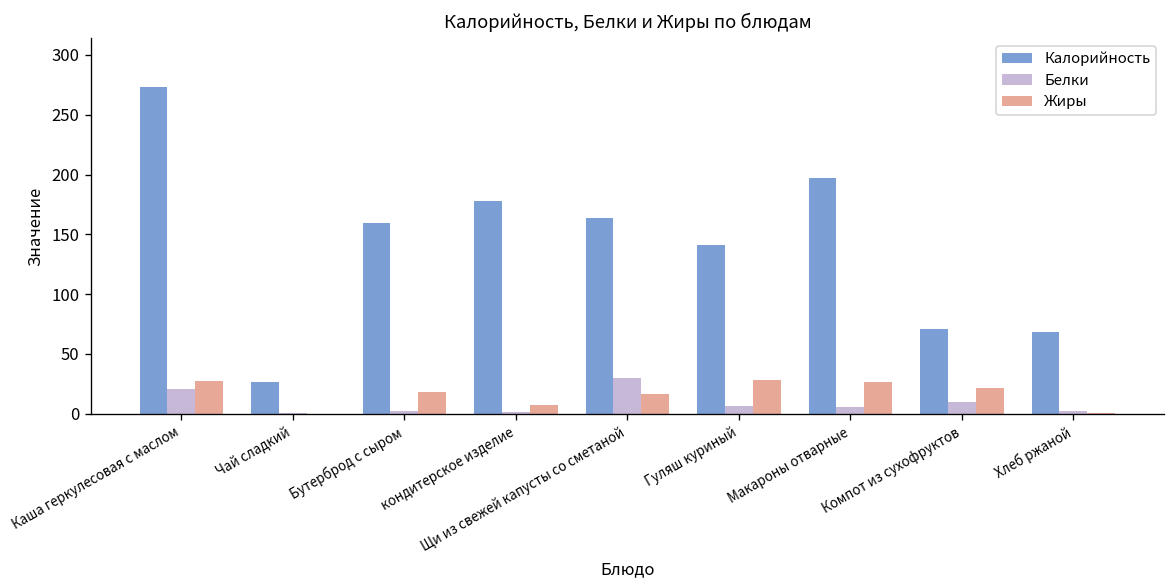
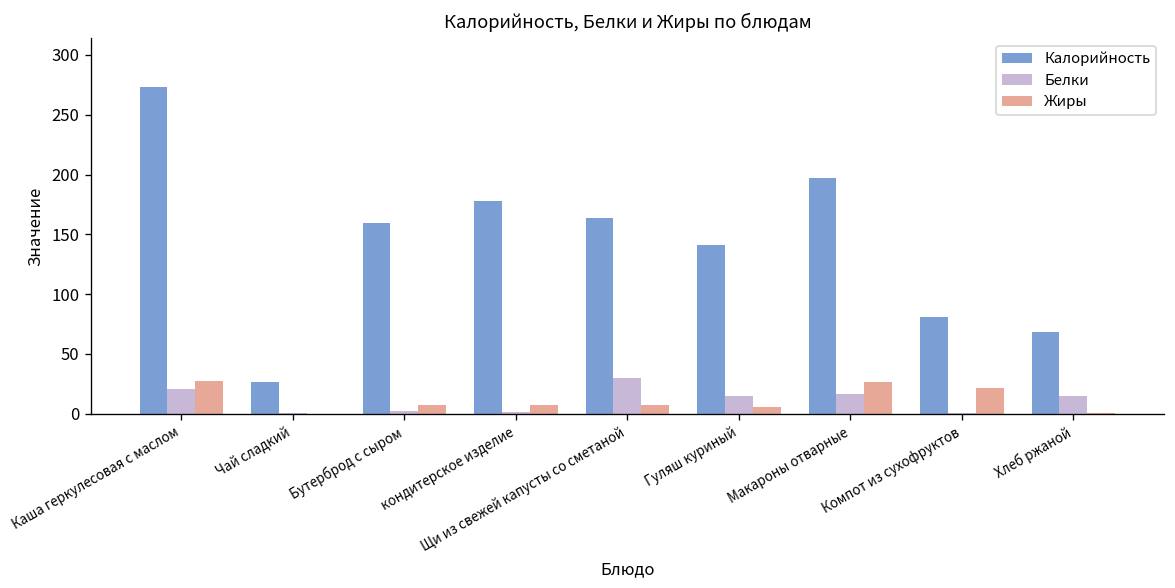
  {
    "Калорийность": {
      "Каша геркулесовая с маслом": 270,
      "Чай сладкий": 30,
      "Бутерброд с сыром": 160,
      "кондитерское изделие": 180,
      "Щи из свежей капусты со сметаной": 160,
      "Гуляш куриный": 140,
      "Макароны отварные": 200,
-     "Компот из сухофруктов": 70,
+     "Компот из сухофруктов": 80,
      "Хлеб ржаной": 70
    },
    "Белки": {
      "Каша геркулесовая с маслом": 20,
      "Щи из свежей капусты со сметаной": 30,
-     "Гуляш куриный": 10,
-     "Макароны отварные": 10,
-     "Компот из сухофруктов": 10,
-     "Хлеб ржаной": 0
+     "Гуляш куриный": 20,
+     "Макароны отварные": 20,
+     "Компот из сухофруктов": 0,
+     "Хлеб ржаной": 10
    },
    "Жиры": {
      "Каша геркулесовая с маслом": 30,
-     "Бутерброд с сыром": 20,
+     "Бутерброд с сыром": 10,
      "кондитерское изделие": 10,
-     "Щи из свежей капусты со сметаной": 20,
-     "Гуляш куриный": 30,
+     "Щи из свежей капусты со сметаной": 10,
+     "Гуляш куриный": 10,
      "Макароны отварные": 30,
      "Компот из сухофруктов": 20
    }
  }
